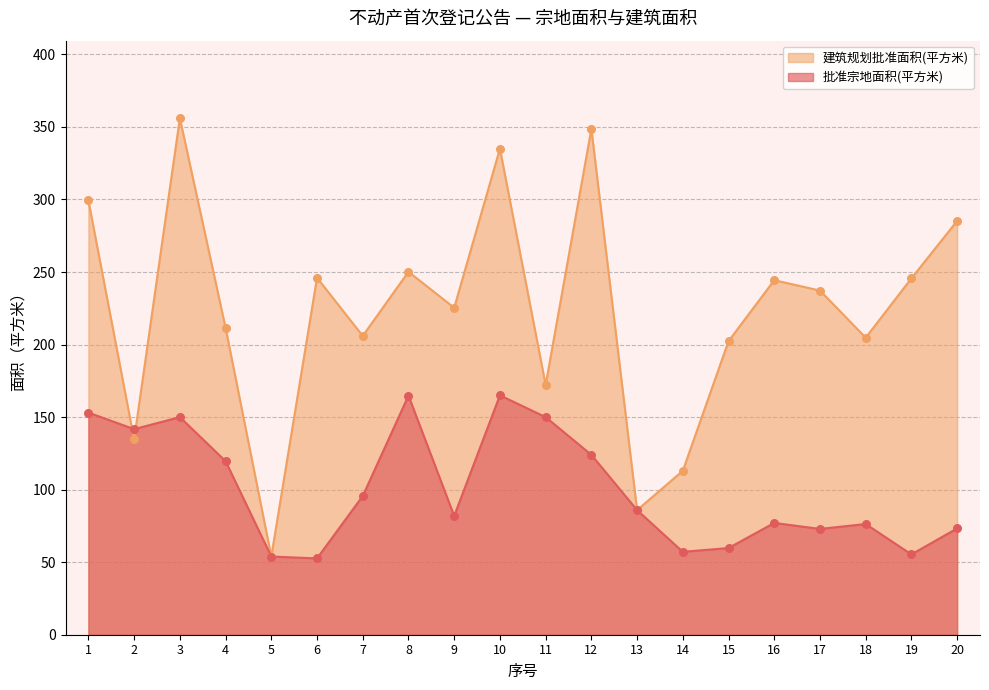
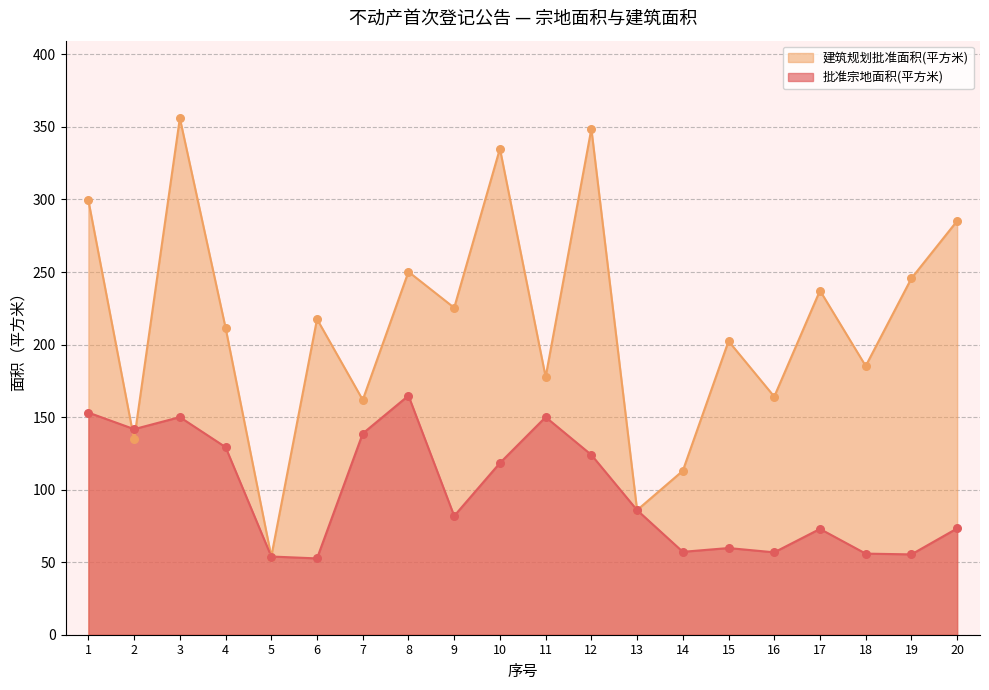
  {
    "建筑规划批准面积(平方米)": {
      "1": 299,
      "2": 135,
      "3": 356,
      "4": 212,
-     "6": 246,
-     "7": 206,
+     "6": 218,
+     "7": 162,
      "8": 250,
      "9": 225,
      "10": 335,
-     "11": 172,
+     "11": 178,
      "12": 349,
      "14": 113,
      "15": 202,
-     "16": 244,
+     "16": 164,
      "17": 237,
-     "18": 205,
+     "18": 185,
      "19": 246,
      "20": 285
    },
    "批准宗地面积(平方米)": {
      "1": 153,
      "2": 142,
      "3": 150,
-     "4": 120,
+     "4": 129,
      "6": 53,
-     "7": 96,
+     "7": 139,
      "8": 165,
      "9": 82,
-     "10": 165,
+     "10": 118,
      "11": 150,
      "12": 124,
      "14": 57,
      "15": 60,
-     "16": 77,
+     "16": 57,
      "17": 73,
-     "18": 76,
+     "18": 56,
      "19": 55,
      "20": 73
    }
  }
